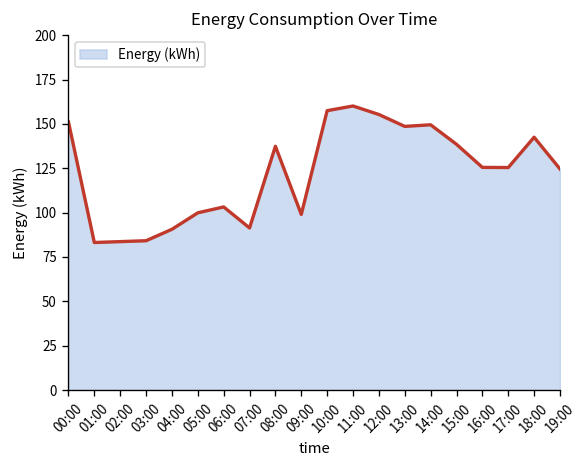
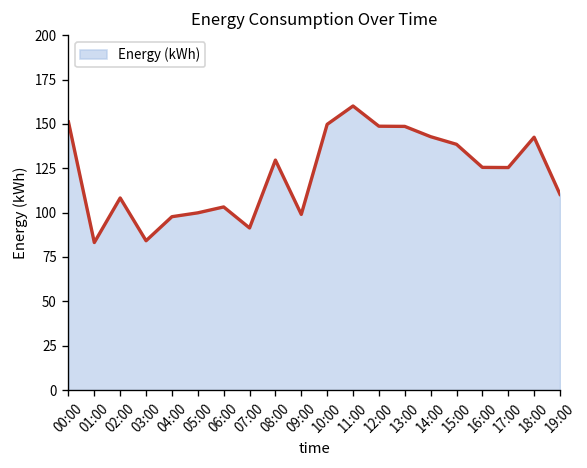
  {
    "00:00": 151,
    "01:00": 83,
-   "02:00": 84,
+   "02:00": 108,
    "03:00": 84,
-   "04:00": 91,
+   "04:00": 98,
    "05:00": 100,
    "06:00": 103,
    "07:00": 91,
-   "08:00": 137,
+   "08:00": 130,
    "09:00": 99,
-   "10:00": 157,
+   "10:00": 150,
    "11:00": 160,
-   "12:00": 155,
+   "12:00": 149,
    "13:00": 149,
-   "14:00": 150,
+   "14:00": 143,
    "15:00": 139,
    "16:00": 126,
    "17:00": 125,
    "18:00": 143,
-   "19:00": 125
+   "19:00": 110
  }
